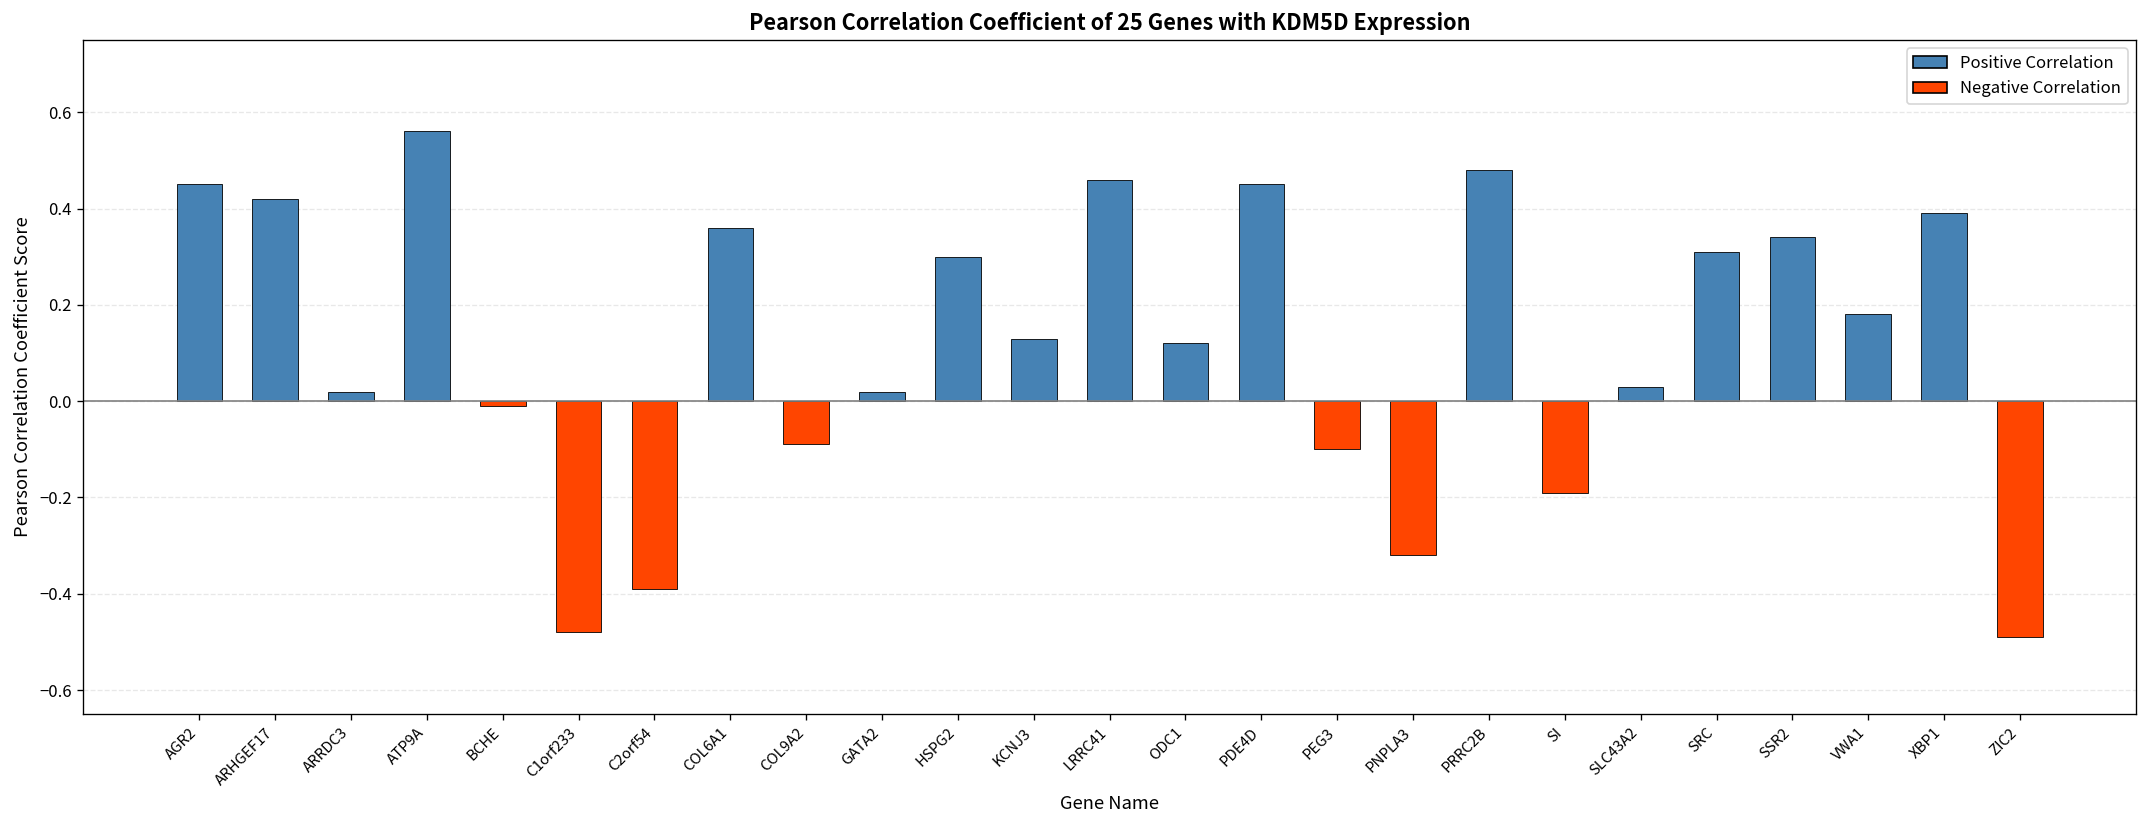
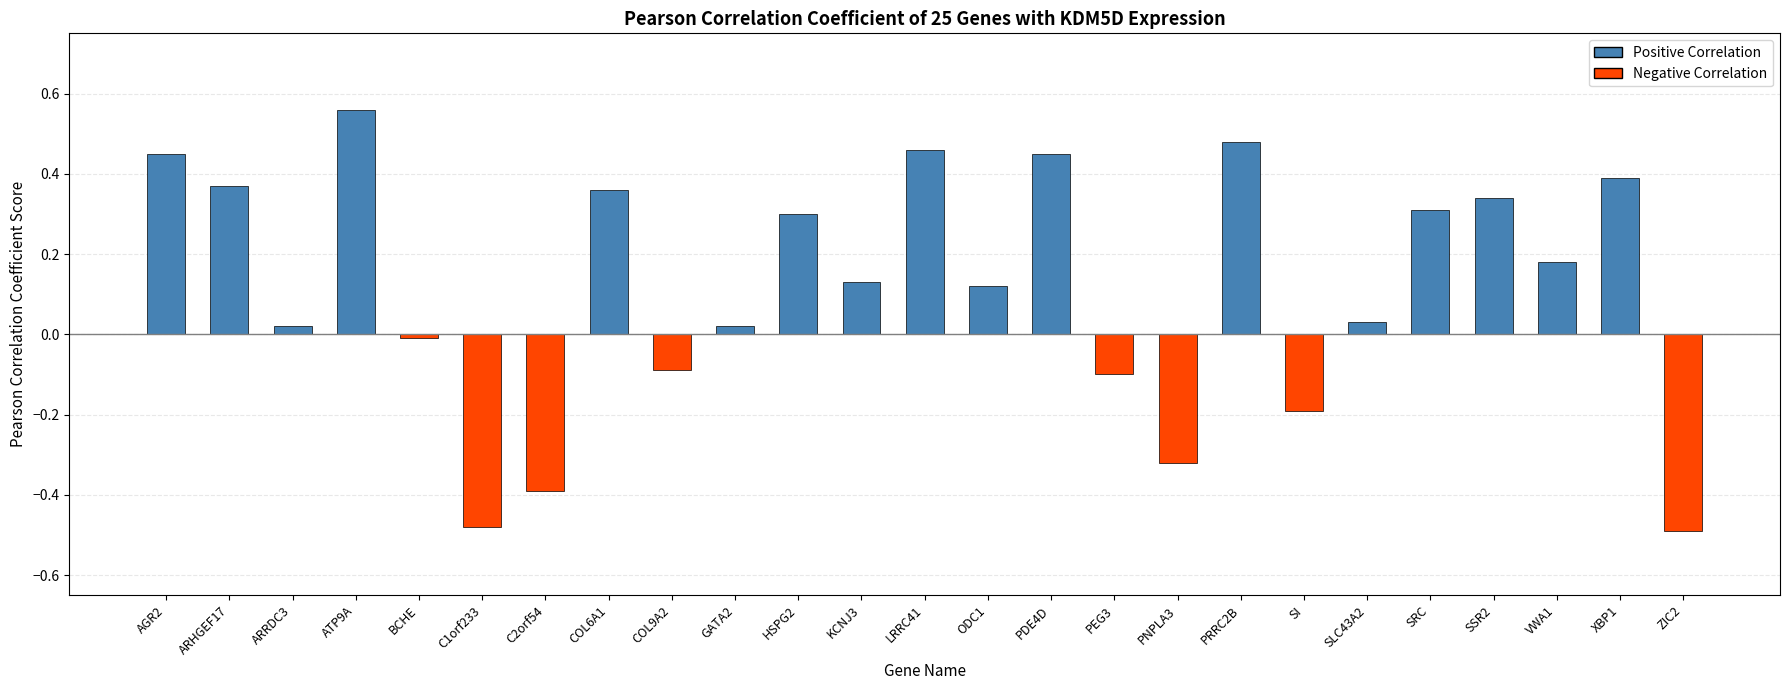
  {
    "AGR2": 0.45,
-   "ARHGEF17": 0.42,
+   "ARHGEF17": 0.37,
    "ARRDC3": 0.02,
    "ATP9A": 0.56,
    "BCHE": -0.01,
    "C1orf233": -0.48,
    "C2orf54": -0.39,
    "COL6A1": 0.36,
    "COL9A2": -0.09,
    "GATA2": 0.02,
    "HSPG2": 0.30,
    "KCNJ3": 0.13,
    "LRRC41": 0.46,
    "ODC1": 0.12,
    "PDE4D": 0.45,
    "PEG3": -0.10,
    "PNPLA3": -0.32,
    "PRRC2B": 0.48,
    "SI": -0.19,
    "SLC43A2": 0.03,
    "SRC": 0.31,
    "SSR2": 0.34,
    "VWA1": 0.18,
    "XBP1": 0.39,
    "ZIC2": -0.49
  }
